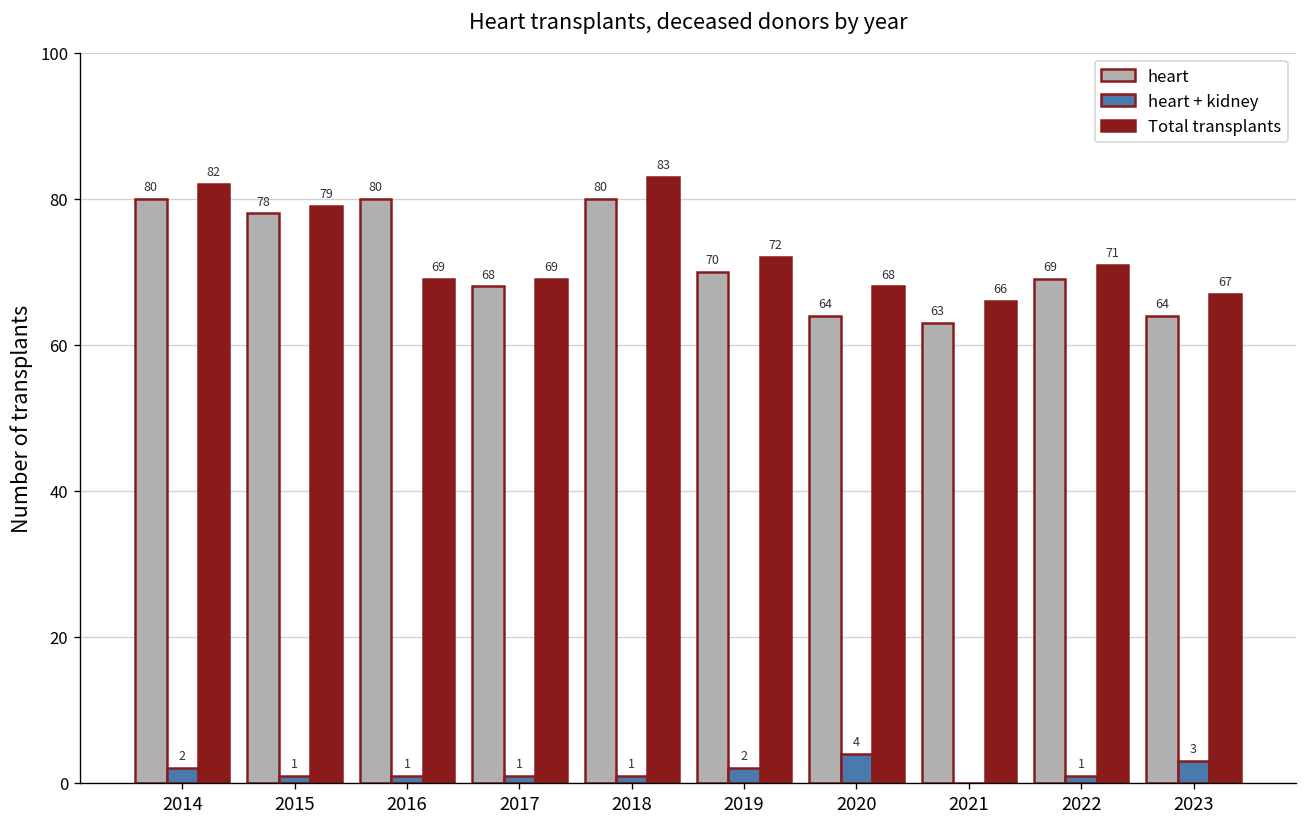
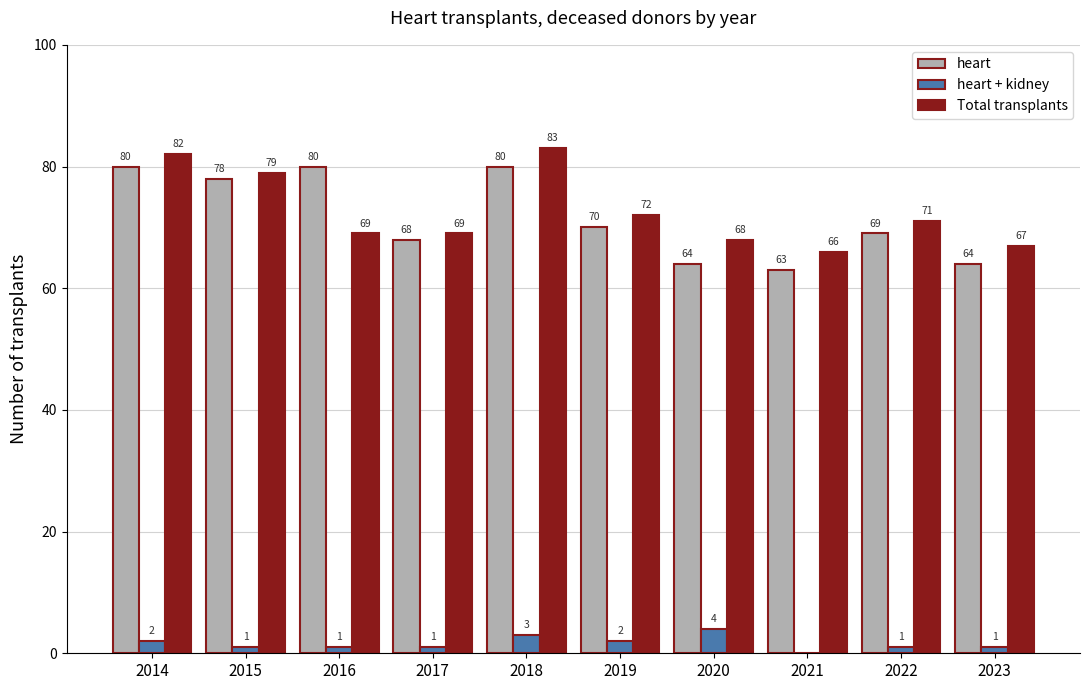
  {
    "heart": {
      "2014": 80,
      "2015": 78,
      "2016": 80,
      "2017": 68,
      "2018": 80,
      "2019": 70,
      "2020": 64,
      "2021": 63,
      "2022": 69,
      "2023": 64
    },
    "heart + kidney": {
      "2014": 2,
      "2015": 1,
      "2016": 1,
      "2017": 1,
-     "2018": 1,
+     "2018": 3,
      "2019": 2,
      "2020": 4,
      "2022": 1,
-     "2023": 3
+     "2023": 1
    },
    "Total transplants": {
      "2014": 82,
      "2015": 79,
      "2016": 69,
      "2017": 69,
      "2018": 83,
      "2019": 72,
      "2020": 68,
      "2021": 66,
      "2022": 71,
      "2023": 67
    }
  }
